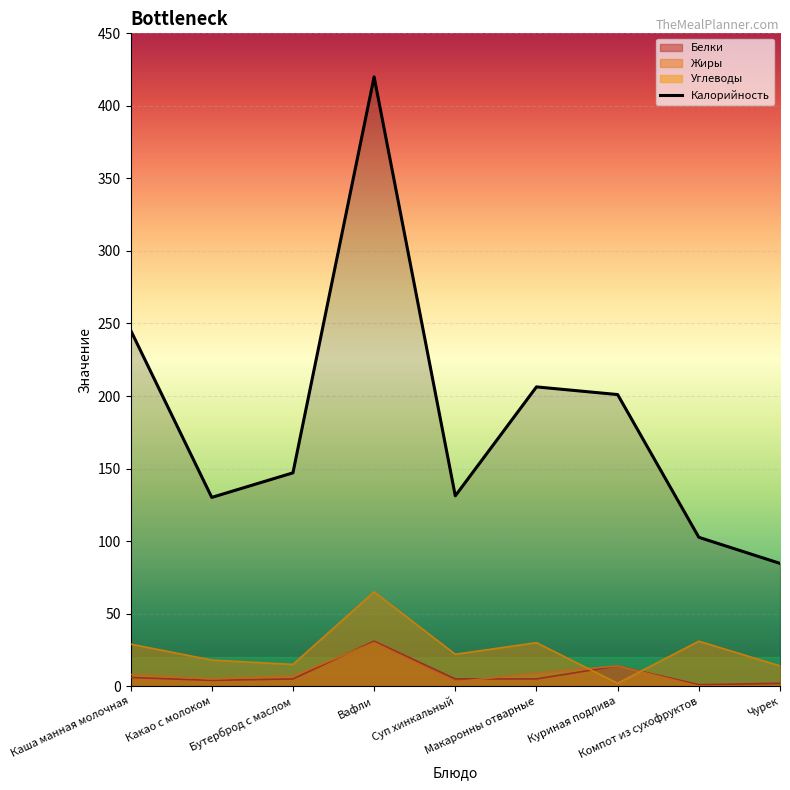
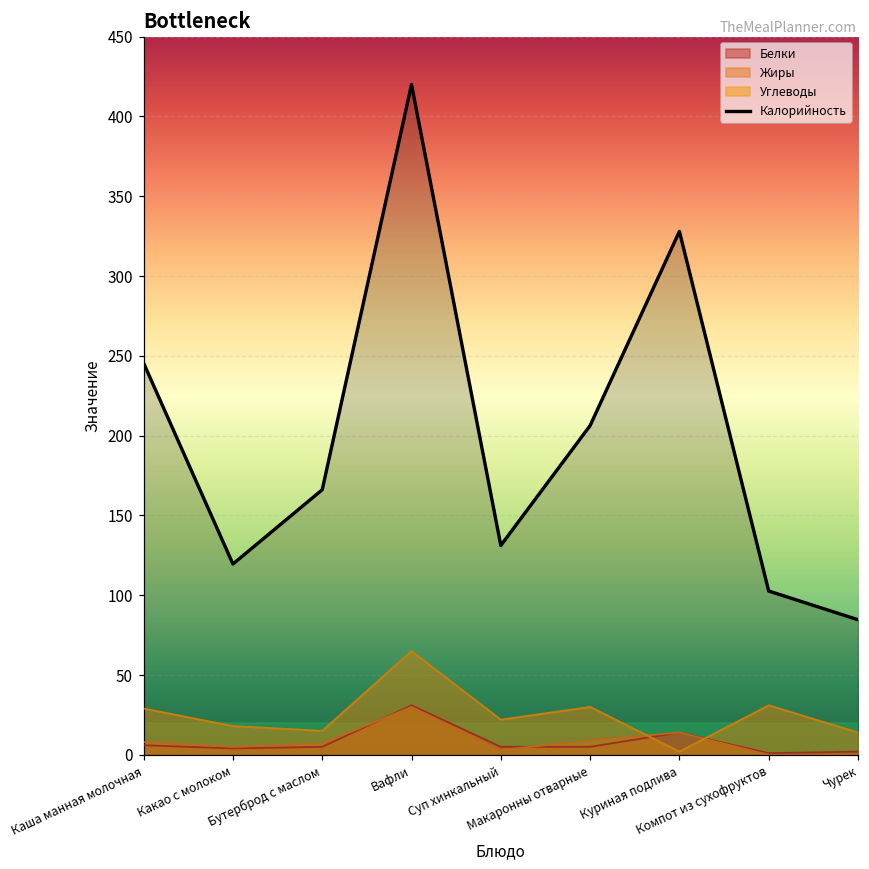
  {
    "Калорийность": {
      "Каша манная молочная": 245,
-     "Какао с молоком": 130,
-     "Бутерброд с маслом": 147,
+     "Какао с молоком": 120,
+     "Бутерброд с маслом": 166,
      "Вафли": 420,
      "Суп хинкальный": 131,
      "Макаронны отварные": 206,
-     "Куриная подлива": 201,
+     "Куриная подлива": 328,
      "Компот из сухофруктов": 103,
      "Чурек": 85
    }
  }
